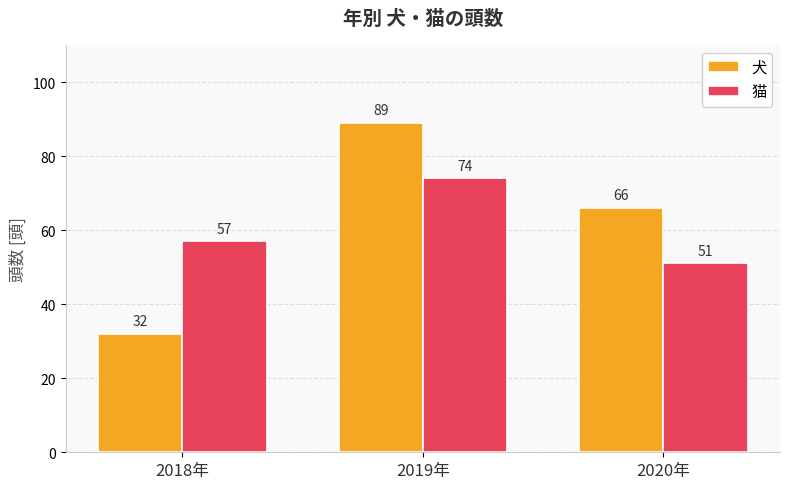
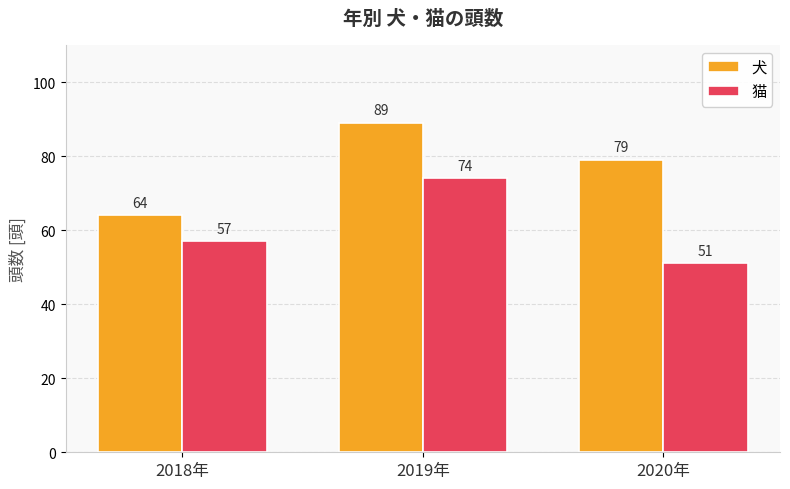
  {
    "犬": {
-     "2018年": 32,
+     "2018年": 64,
      "2019年": 89,
-     "2020年": 66
+     "2020年": 79
    },
    "猫": {
      "2018年": 57,
      "2019年": 74,
      "2020年": 51
    }
  }
